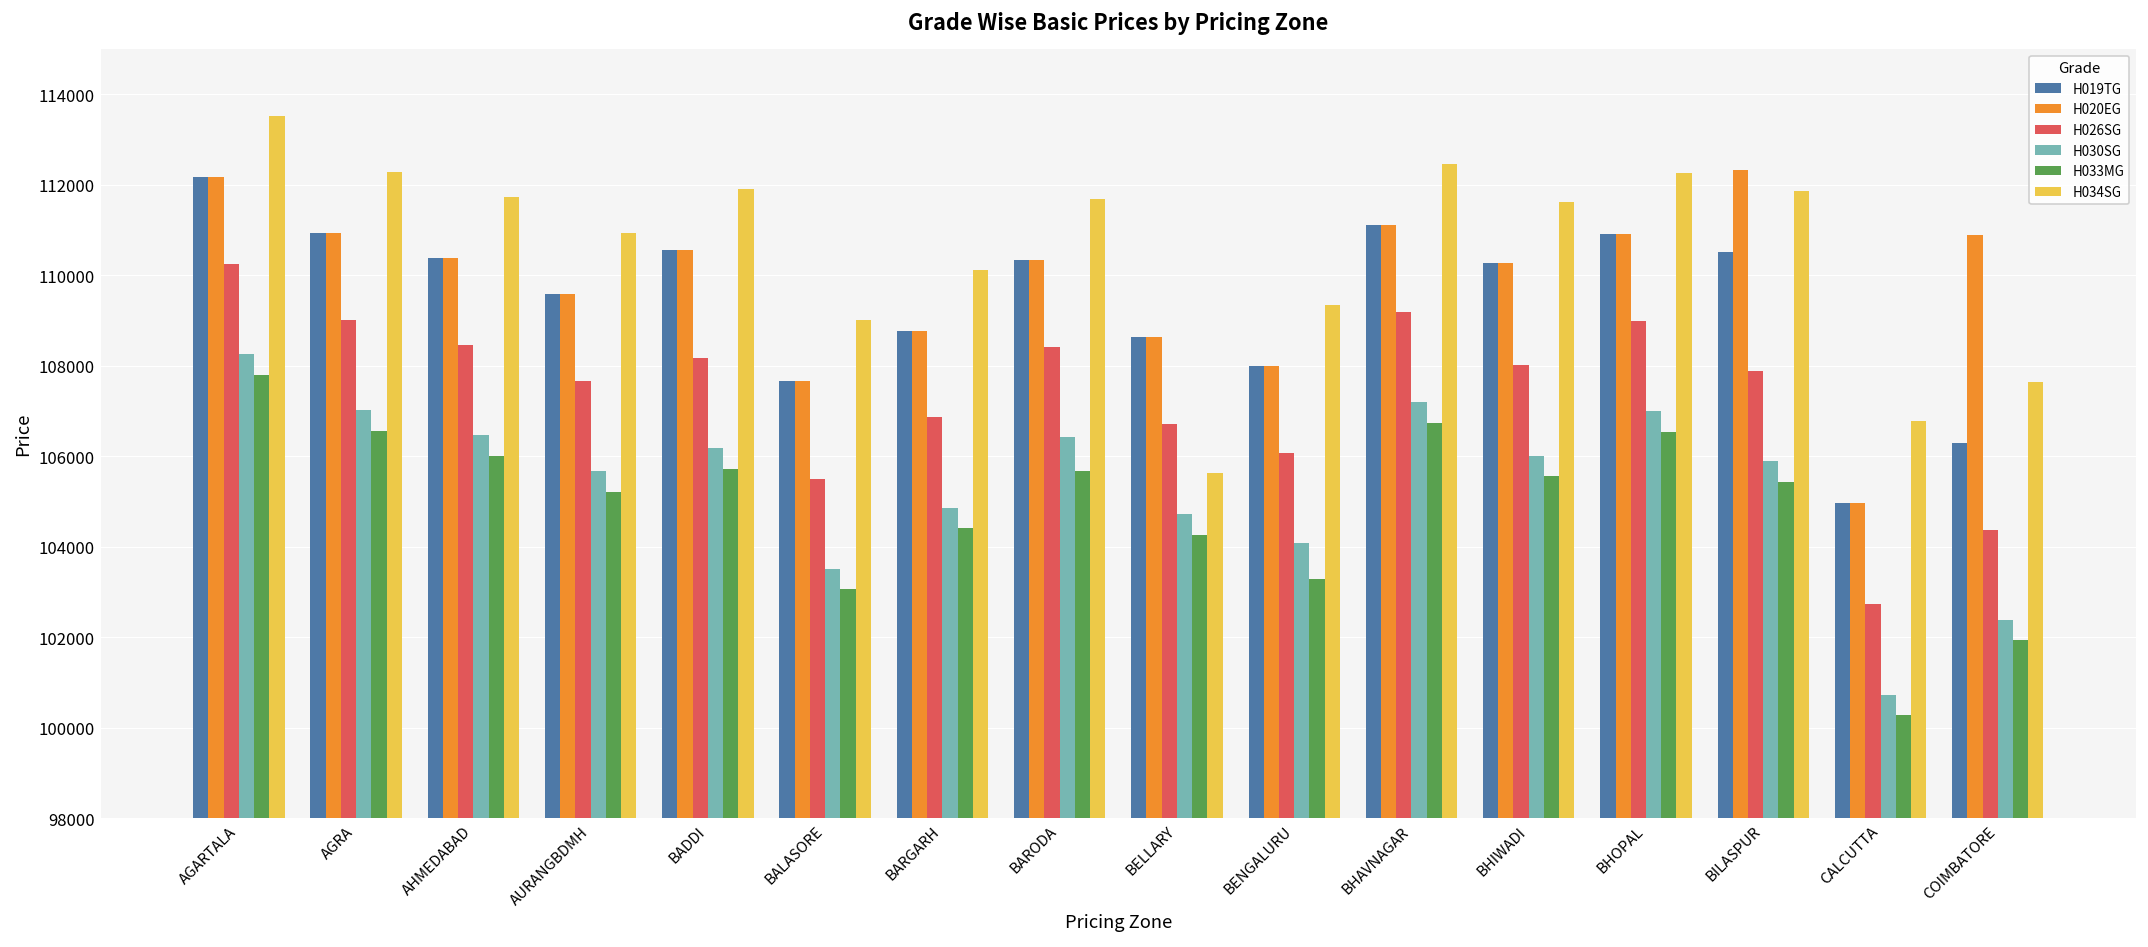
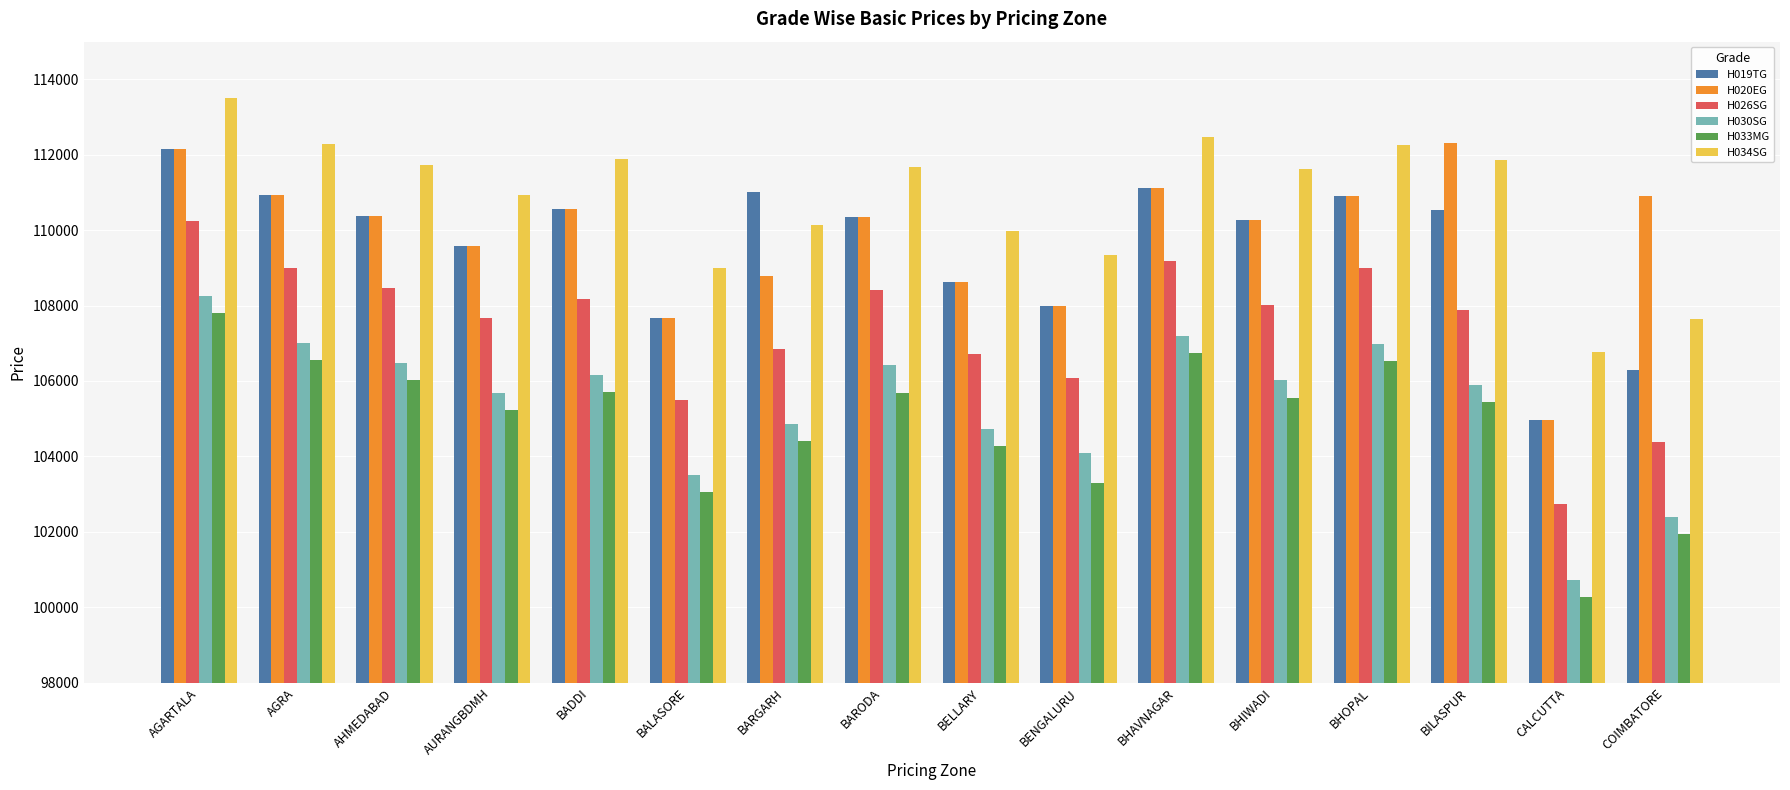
  {
    "H019TG": {
      "AGARTALA": 112200,
      "AGRA": 110900,
      "AHMEDABAD": 110400,
      "AURANGBDMH": 109600,
      "BADDI": 110600,
      "BALASORE": 107700,
-     "BARGARH": 108800,
+     "BARGARH": 111000,
      "BARODA": 110300,
      "BELLARY": 108600,
      "BENGALURU": 108000,
      "BHAVNAGAR": 111100,
      "BHIWADI": 110300,
      "BHOPAL": 110900,
      "BILASPUR": 110500,
      "CALCUTTA": 105000,
      "COIMBATORE": 106300
    },
    "H020EG": {
      "AGARTALA": 112200,
      "AGRA": 110900,
      "AHMEDABAD": 110400,
      "AURANGBDMH": 109600,
      "BADDI": 110600,
      "BALASORE": 107700,
      "BARGARH": 108800,
      "BARODA": 110300,
      "BELLARY": 108600,
      "BENGALURU": 108000,
      "BHAVNAGAR": 111100,
      "BHIWADI": 110300,
      "BHOPAL": 110900,
      "BILASPUR": 112300,
      "CALCUTTA": 105000,
      "COIMBATORE": 110900
    },
    "H026SG": {
      "AGARTALA": 110200,
      "AGRA": 109000,
      "AHMEDABAD": 108500,
      "AURANGBDMH": 107700,
      "BADDI": 108200,
      "BALASORE": 105500,
      "BARGARH": 106900,
      "BARODA": 108400,
      "BELLARY": 106700,
      "BENGALURU": 106100,
      "BHAVNAGAR": 109200,
      "BHIWADI": 108000,
      "BHOPAL": 109000,
      "BILASPUR": 107900,
      "CALCUTTA": 102700,
      "COIMBATORE": 104400
    },
    "H030SG": {
      "AGARTALA": 108200,
      "AGRA": 107000,
      "AHMEDABAD": 106500,
      "AURANGBDMH": 105700,
      "BADDI": 106200,
      "BALASORE": 103500,
      "BARGARH": 104900,
      "BARODA": 106400,
      "BELLARY": 104700,
      "BENGALURU": 104100,
      "BHAVNAGAR": 107200,
      "BHIWADI": 106000,
      "BHOPAL": 107000,
      "BILASPUR": 105900,
      "CALCUTTA": 100700,
      "COIMBATORE": 102400
    },
    "H033MG": {
      "AGARTALA": 107800,
      "AGRA": 106600,
      "AHMEDABAD": 106000,
      "AURANGBDMH": 105200,
      "BADDI": 105700,
      "BALASORE": 103100,
      "BARGARH": 104400,
      "BARODA": 105700,
      "BELLARY": 104300,
      "BENGALURU": 103300,
      "BHAVNAGAR": 106700,
      "BHIWADI": 105600,
      "BHOPAL": 106500,
      "BILASPUR": 105400,
      "CALCUTTA": 100300,
      "COIMBATORE": 101900
    },
    "H034SG": {
      "AGARTALA": 113500,
      "AGRA": 112300,
      "AHMEDABAD": 111700,
      "AURANGBDMH": 110900,
      "BADDI": 111900,
      "BALASORE": 109000,
      "BARGARH": 110100,
      "BARODA": 111700,
-     "BELLARY": 105600,
+     "BELLARY": 110000,
      "BENGALURU": 109300,
      "BHAVNAGAR": 112500,
      "BHIWADI": 111600,
      "BHOPAL": 112300,
      "BILASPUR": 111900,
      "CALCUTTA": 106800,
      "COIMBATORE": 107600
    }
  }
